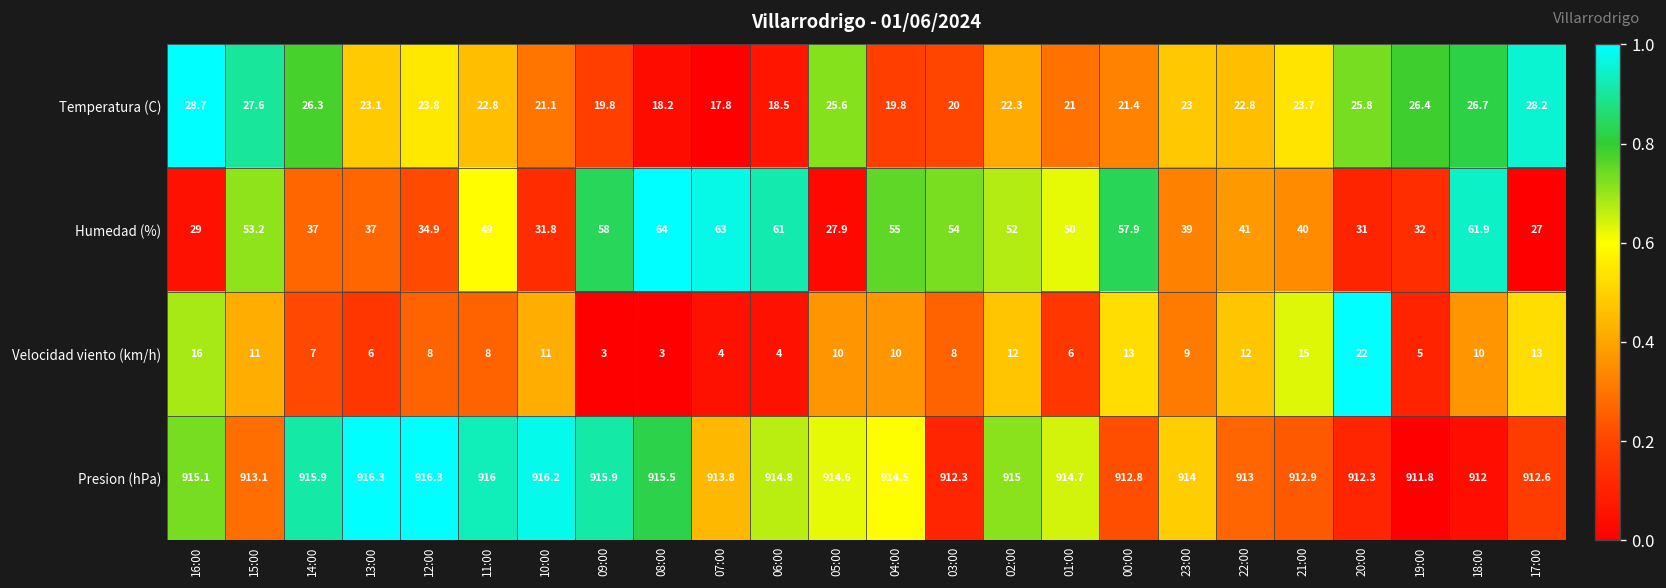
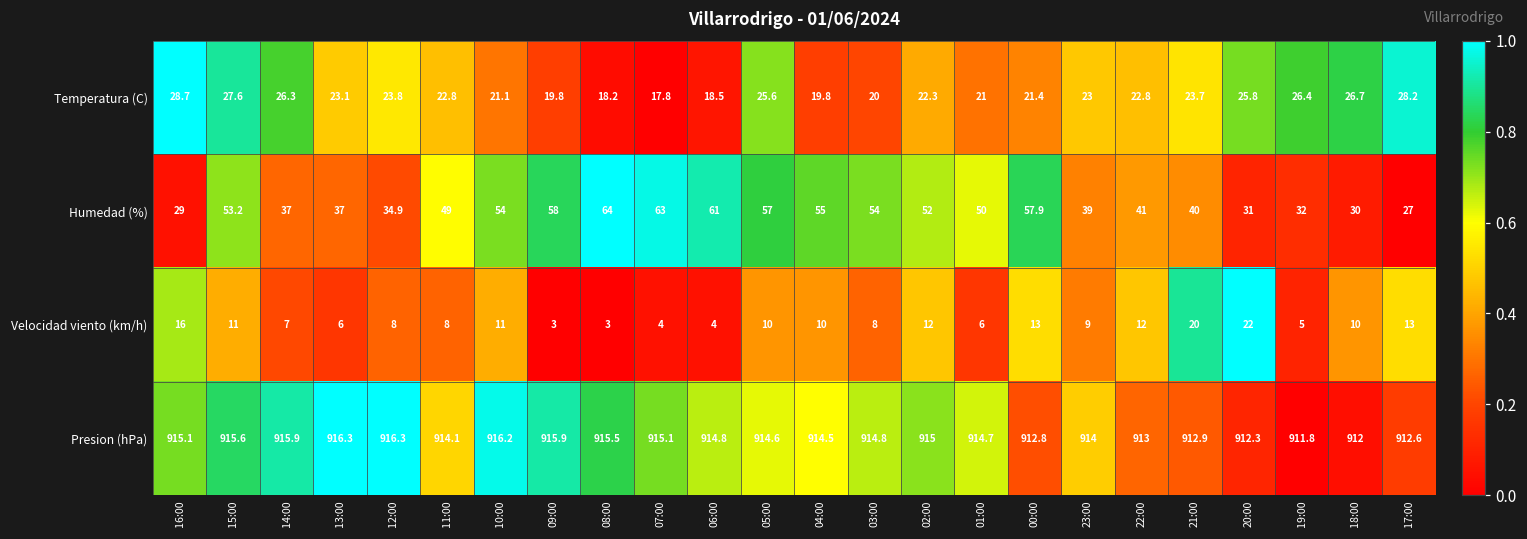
  {
    "Temperatura (C)": {
      "16:00": 28.7,
      "15:00": 27.6,
      "14:00": 26.3,
      "13:00": 23.1,
      "12:00": 23.8,
      "11:00": 22.8,
      "10:00": 21.1,
      "09:00": 19.8,
      "08:00": 18.2,
      "07:00": 17.8,
      "06:00": 18.5,
      "05:00": 25.6,
      "04:00": 19.8,
      "03:00": 20,
      "02:00": 22.3,
      "01:00": 21,
      "00:00": 21.4,
      "23:00": 23,
      "22:00": 22.8,
      "21:00": 23.7,
      "20:00": 25.8,
      "19:00": 26.4,
      "18:00": 26.7,
      "17:00": 28.2
    },
    "Humedad (%)": {
      "16:00": 29,
      "15:00": 53.2,
      "14:00": 37,
      "13:00": 37,
      "12:00": 34.9,
      "11:00": 49,
-     "10:00": 31.8,
+     "10:00": 54,
      "09:00": 58,
      "08:00": 64,
      "07:00": 63,
      "06:00": 61,
-     "05:00": 27.9,
+     "05:00": 57,
      "04:00": 55,
      "03:00": 54,
      "02:00": 52,
      "01:00": 50,
      "00:00": 57.9,
      "23:00": 39,
      "22:00": 41,
      "21:00": 40,
      "20:00": 31,
      "19:00": 32,
-     "18:00": 61.9,
+     "18:00": 30,
      "17:00": 27
    },
    "Velocidad viento (km/h)": {
      "16:00": 16,
      "15:00": 11,
      "14:00": 7,
      "13:00": 6,
      "12:00": 8,
      "11:00": 8,
      "10:00": 11,
      "09:00": 3,
      "08:00": 3,
      "07:00": 4,
      "06:00": 4,
      "05:00": 10,
      "04:00": 10,
      "03:00": 8,
      "02:00": 12,
      "01:00": 6,
      "00:00": 13,
      "23:00": 9,
      "22:00": 12,
-     "21:00": 15,
+     "21:00": 20,
      "20:00": 22,
      "19:00": 5,
      "18:00": 10,
      "17:00": 13
    },
    "Presion (hPa)": {
      "16:00": 915.1,
-     "15:00": 913.1,
+     "15:00": 915.6,
      "14:00": 915.9,
      "13:00": 916.3,
      "12:00": 916.3,
-     "11:00": 916,
+     "11:00": 914.1,
      "10:00": 916.2,
      "09:00": 915.9,
      "08:00": 915.5,
-     "07:00": 913.8,
+     "07:00": 915.1,
      "06:00": 914.8,
      "05:00": 914.6,
      "04:00": 914.5,
-     "03:00": 912.3,
+     "03:00": 914.8,
      "02:00": 915,
      "01:00": 914.7,
      "00:00": 912.8,
      "23:00": 914,
      "22:00": 913,
      "21:00": 912.9,
      "20:00": 912.3,
      "19:00": 911.8,
      "18:00": 912,
      "17:00": 912.6
    }
  }
